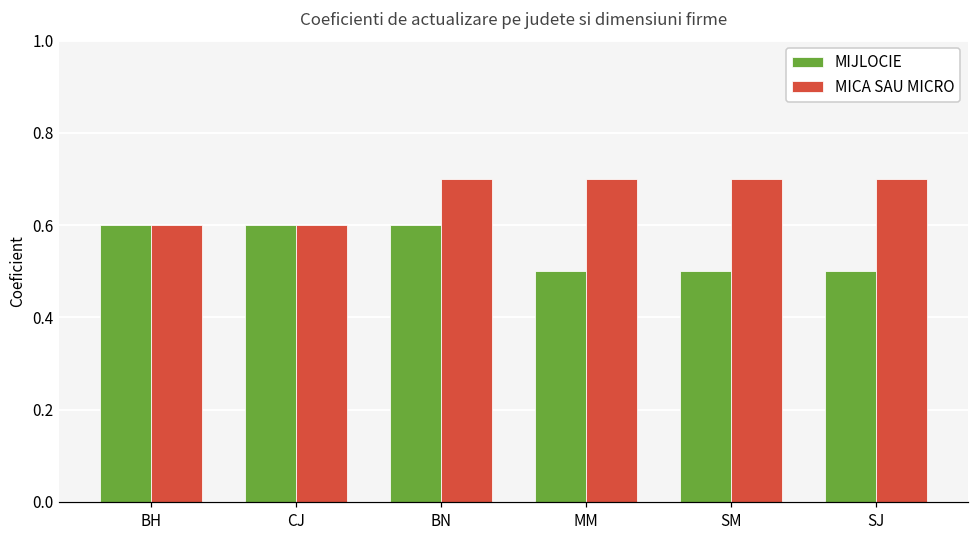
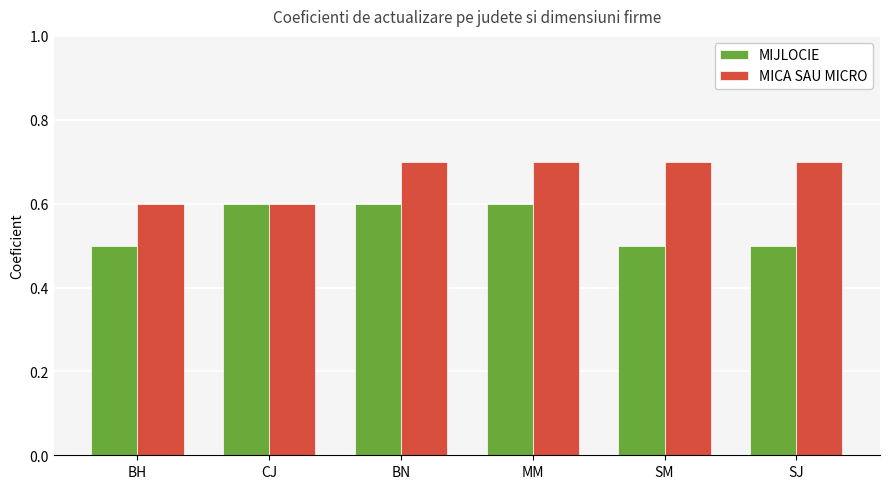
  {
    "MIJLOCIE": {
-     "BH": 0.6,
+     "BH": 0.5,
      "CJ": 0.6,
      "BN": 0.6,
-     "MM": 0.5,
+     "MM": 0.6,
      "SM": 0.5,
      "SJ": 0.5
    },
    "MICA SAU MICRO": {
      "BH": 0.6,
      "CJ": 0.6,
      "BN": 0.7,
      "MM": 0.7,
      "SM": 0.7,
      "SJ": 0.7
    }
  }
